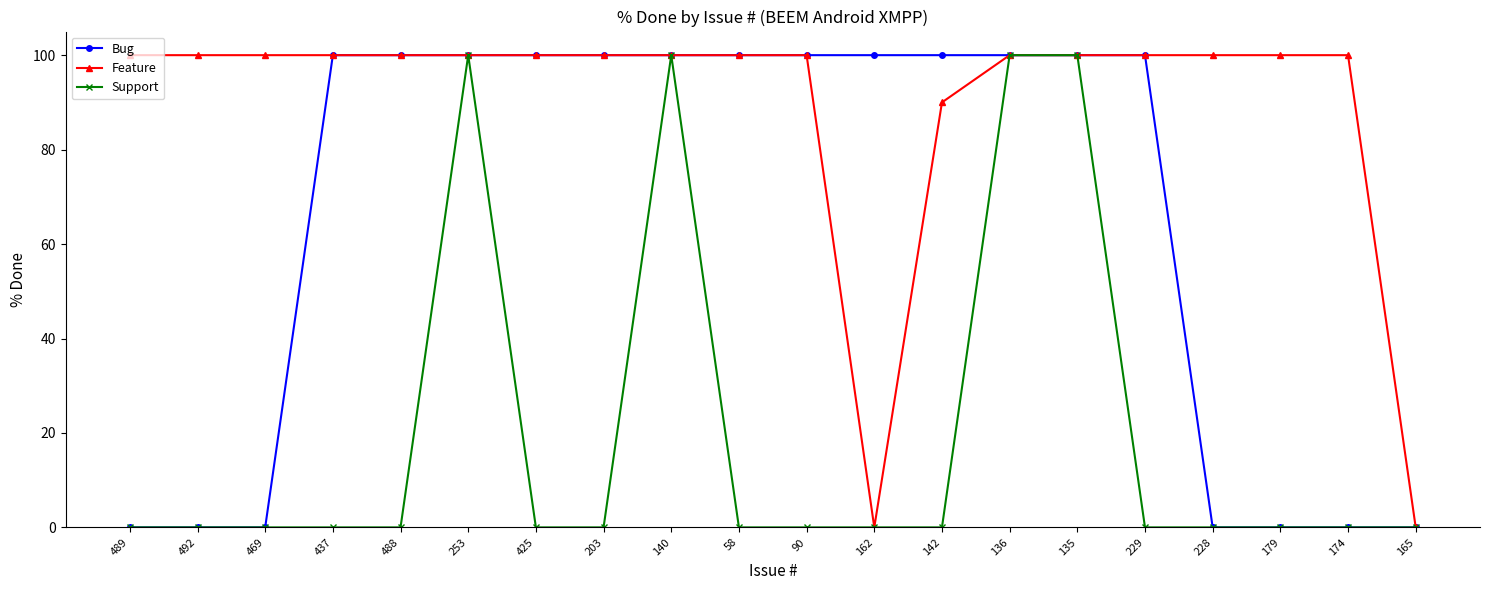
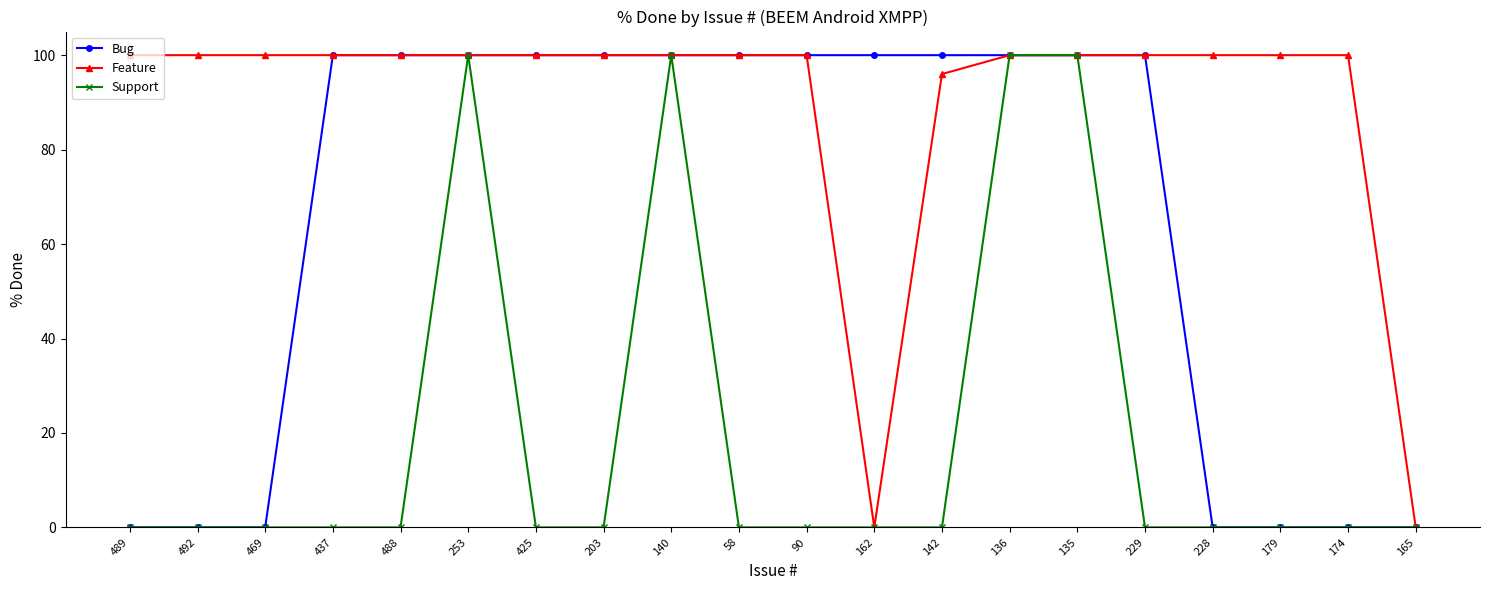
  {
    "Bug": {
      "162": 100,
      "142": 100
    },
    "Feature": {
      "492": 100,
      "469": 100,
-     "142": 90,
+     "142": 96,
      "228": 100,
      "179": 100,
      "174": 100
    },
    "Support": {
      "437": 0,
      "488": 0,
      "425": 0,
      "203": 0,
      "58": 0,
      "90": 0,
      "142": 0,
      "229": 0
    }
  }
